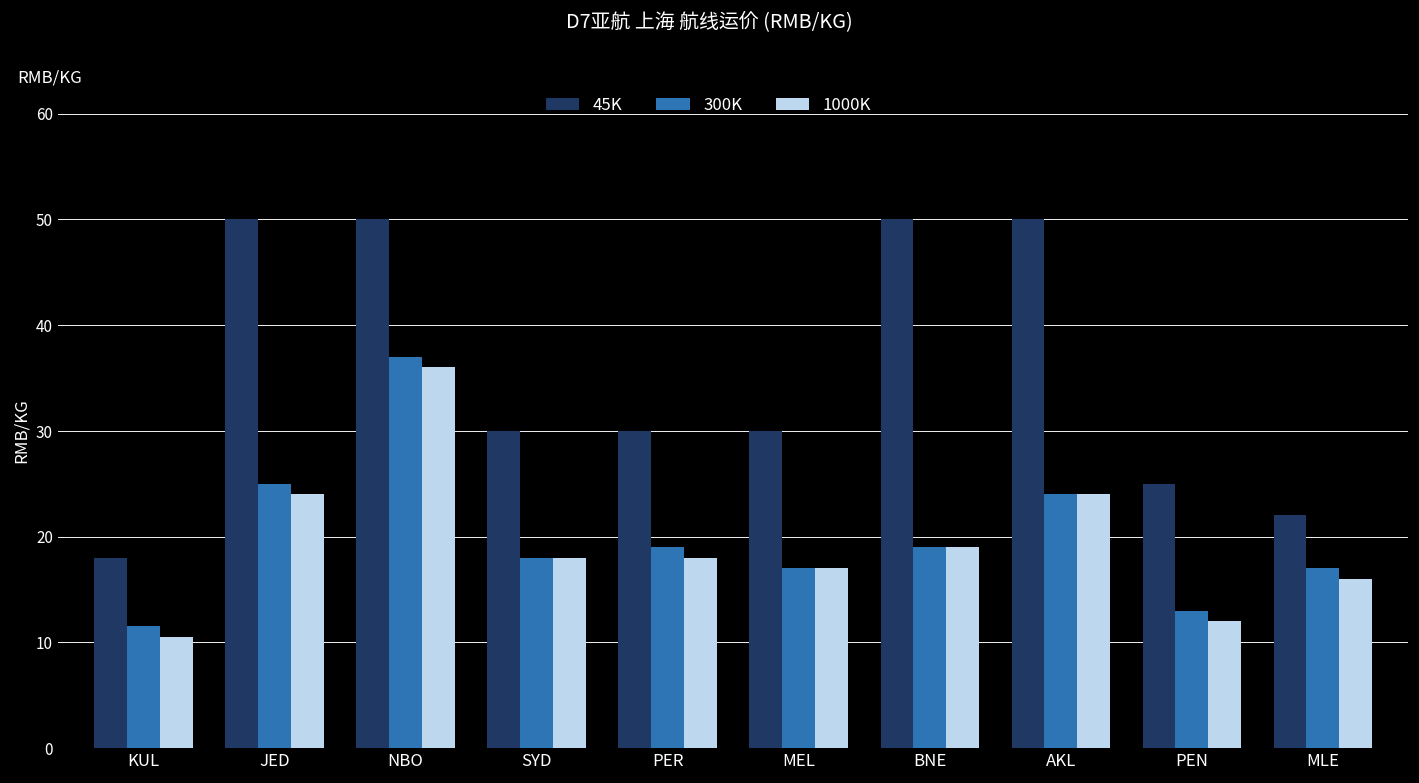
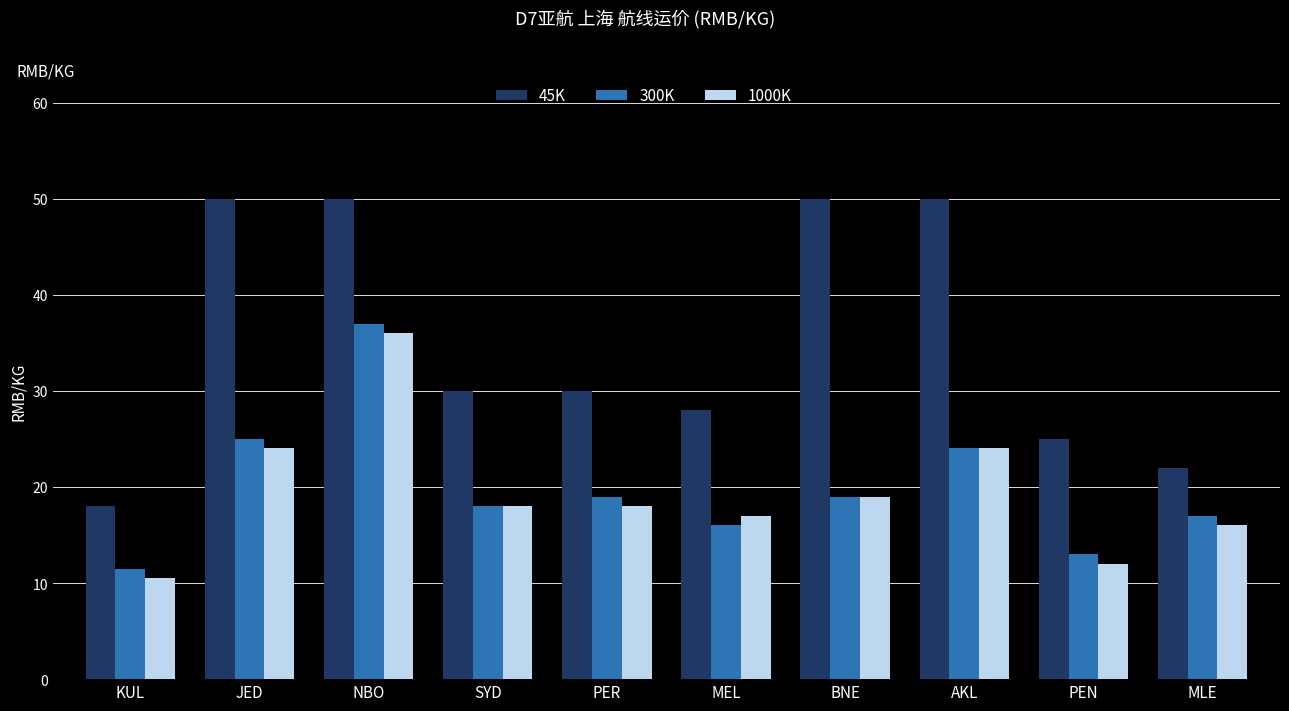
  {
    "45K": {
      "KUL": 18,
      "JED": 50,
      "NBO": 50,
      "SYD": 30,
      "PER": 30,
-     "MEL": 30,
+     "MEL": 28,
      "BNE": 50,
      "AKL": 50,
      "PEN": 25,
      "MLE": 22
    },
    "300K": {
      "KUL": 12,
      "JED": 25,
      "NBO": 37,
      "SYD": 18,
      "PER": 19,
-     "MEL": 17,
+     "MEL": 16,
      "BNE": 19,
      "AKL": 24,
      "PEN": 13,
      "MLE": 17
    },
    "1000K": {
      "KUL": 11,
      "JED": 24,
      "NBO": 36,
      "SYD": 18,
      "PER": 18,
      "MEL": 17,
      "BNE": 19,
      "AKL": 24,
      "PEN": 12,
      "MLE": 16
    }
  }
